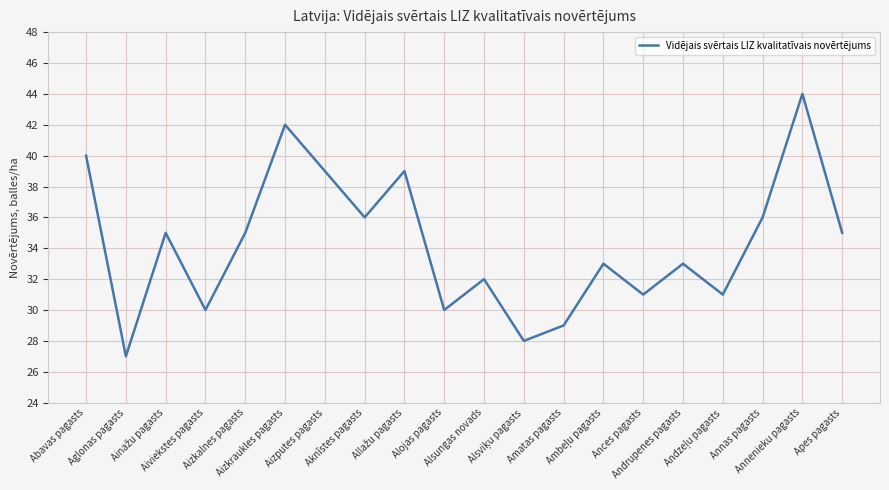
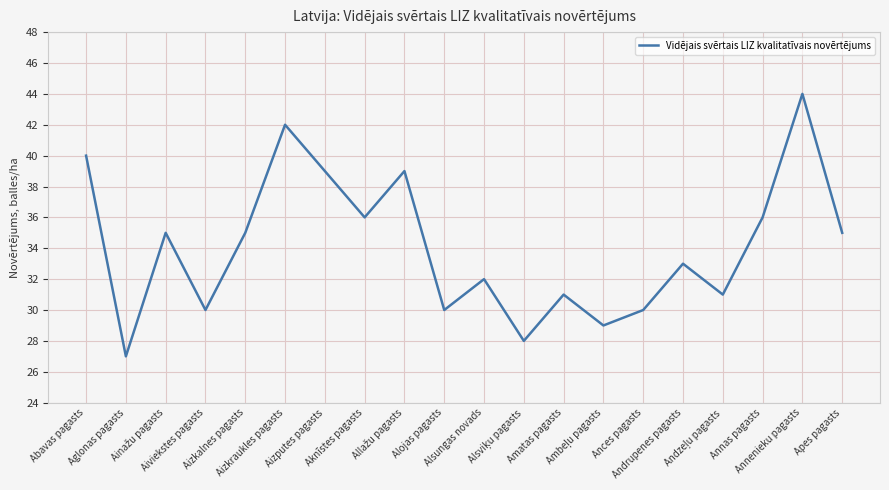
  {
    "Abavas pagasts": 40,
    "Aglonas pagasts": 27,
    "Ainažu pagasts": 35,
    "Aiviekstes pagasts": 30,
    "Aizkalnes pagasts": 35,
    "Aizkraukles pagasts": 42,
    "Aizputes pagasts": 39,
    "Aknīstes pagasts": 36,
    "Allažu pagasts": 39,
    "Alojas pagasts": 30,
    "Alsungas novads": 32,
    "Alsviķu pagasts": 28,
-   "Amatas pagasts": 29,
-   "Ambeļu pagasts": 33,
-   "Ances pagasts": 31,
+   "Amatas pagasts": 31,
+   "Ambeļu pagasts": 29,
+   "Ances pagasts": 30,
    "Andrupenes pagasts": 33,
    "Andzeļu pagasts": 31,
    "Annas pagasts": 36,
    "Annenieku pagasts": 44,
    "Apes pagasts": 35
  }
